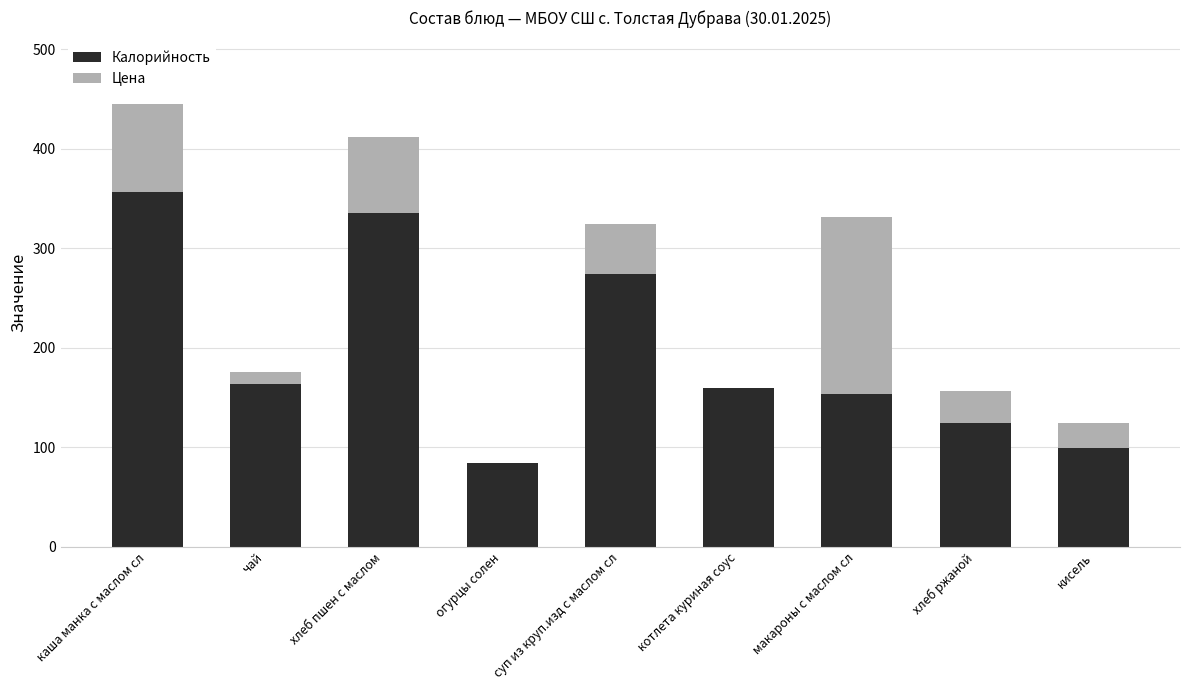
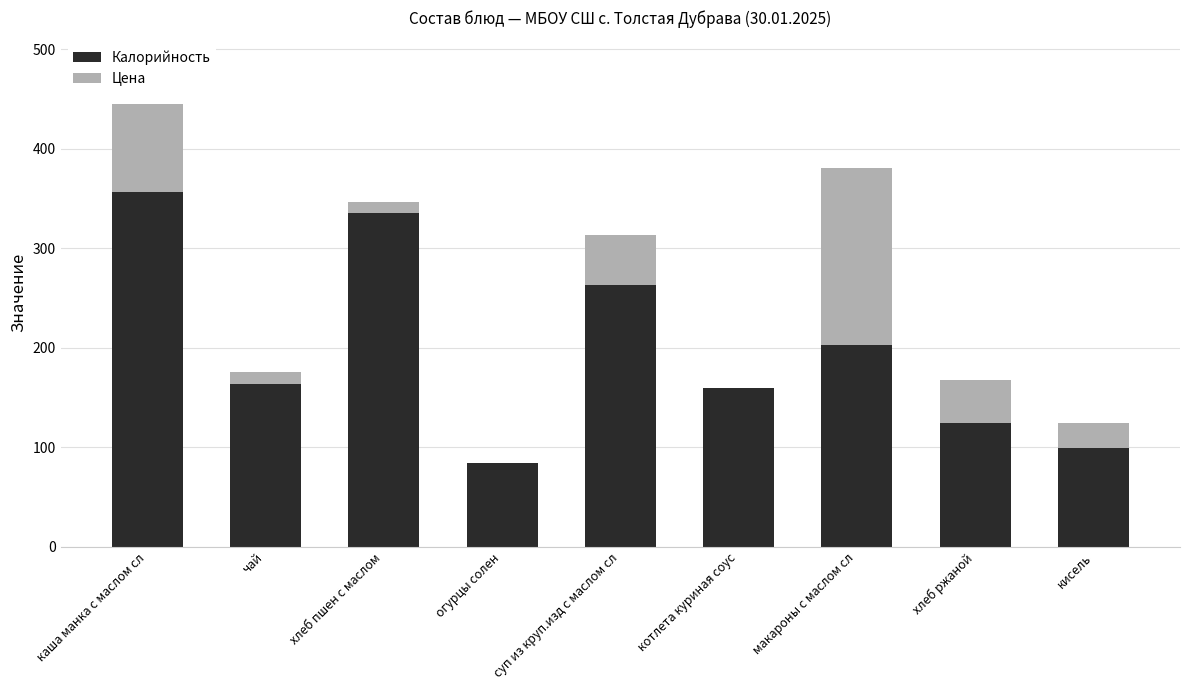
  {
    "Калорийность": {
      "каша манка с маслом сл": 360,
      "чай": 160,
      "хлеб пшен с маслом": 340,
      "огурцы солен": 80,
-     "суп из круп.изд с маслом сл": 270,
+     "суп из круп.изд с маслом сл": 260,
      "котлета куриная соус": 160,
-     "макароны с маслом сл": 150,
+     "макароны с маслом сл": 200,
      "хлеб ржаной": 120,
      "кисель": 100
    },
    "Цена": {
      "каша манка с маслом сл": 90,
      "чай": 10,
-     "хлеб пшен с маслом": 80,
+     "хлеб пшен с маслом": 10,
      "огурцы солен": 0,
      "суп из круп.изд с маслом сл": 50,
      "котлета куриная соус": 0,
      "макароны с маслом сл": 180,
-     "хлеб ржаной": 30,
+     "хлеб ржаной": 40,
      "кисель": 30
    }
  }
